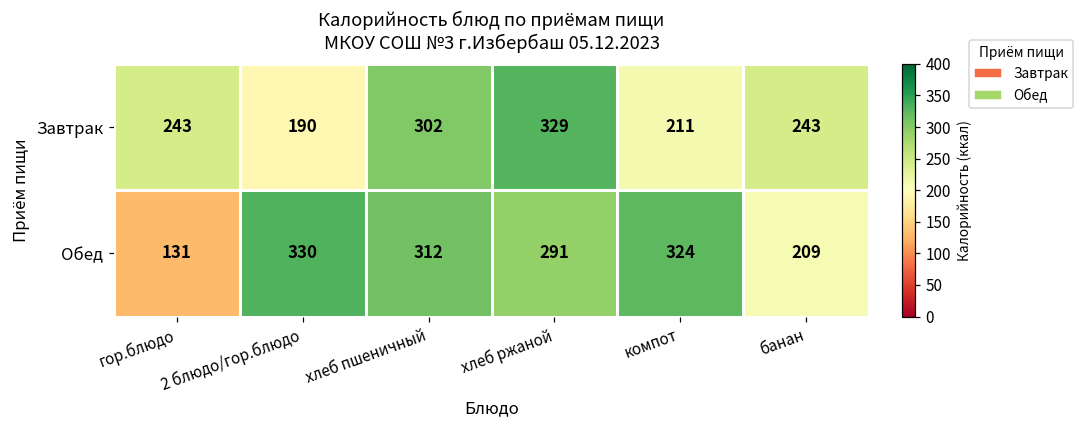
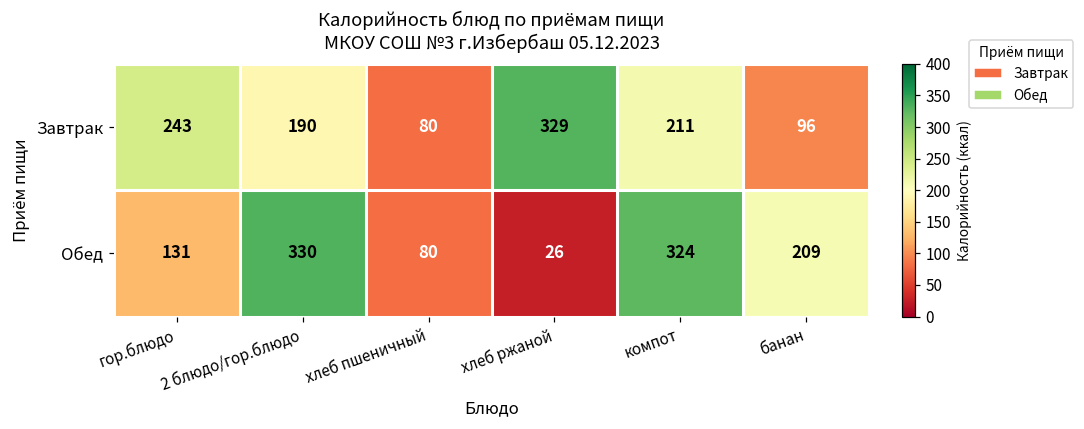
  {
    "Завтрак": {
      "гор.блюдо": 243,
      "2 блюдо/гор.блюдо": 190,
-     "хлеб пшеничный": 302,
+     "хлеб пшеничный": 80,
      "хлеб ржаной": 329,
      "компот": 211,
-     "банан": 243
+     "банан": 96
    },
    "Обед": {
      "гор.блюдо": 131,
      "2 блюдо/гор.блюдо": 330,
-     "хлеб пшеничный": 312,
-     "хлеб ржаной": 291,
+     "хлеб пшеничный": 80,
+     "хлеб ржаной": 26,
      "компот": 324,
      "банан": 209
    }
  }
